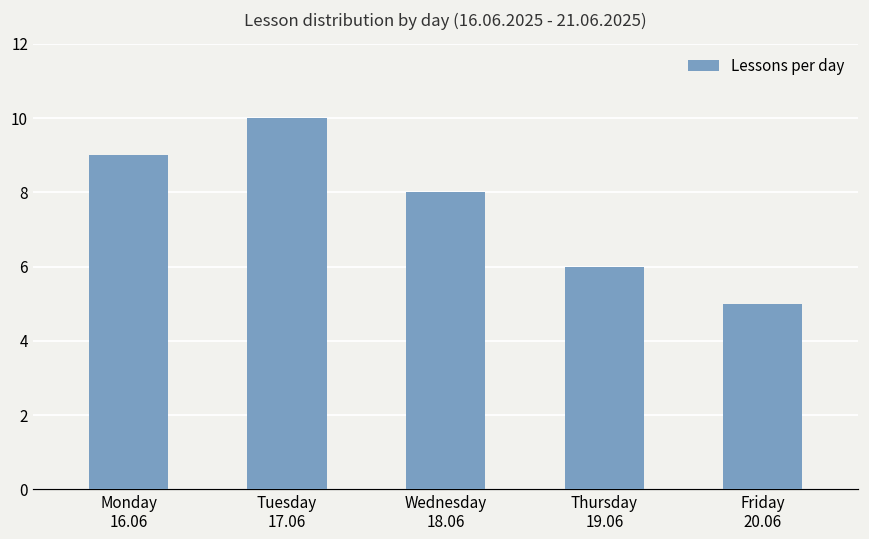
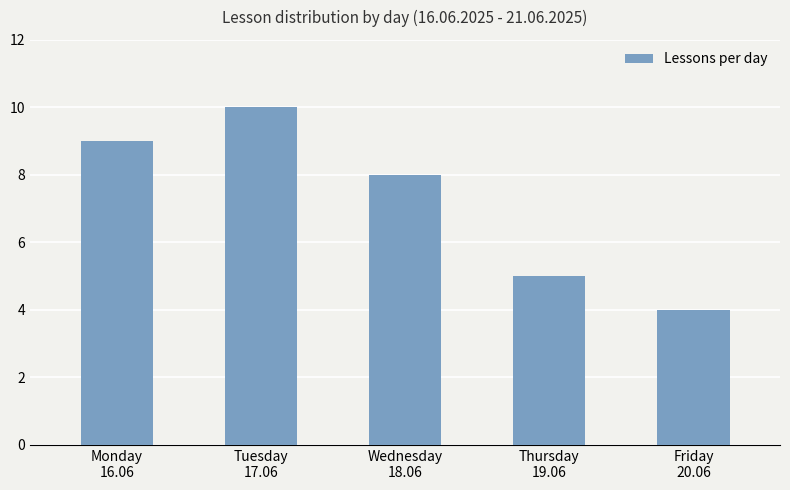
  {
    "Monday 16.06": 9,
    "Tuesday 17.06": 10,
    "Wednesday 18.06": 8,
-   "Thursday 19.06": 6,
-   "Friday 20.06": 5
+   "Thursday 19.06": 5,
+   "Friday 20.06": 4
  }
